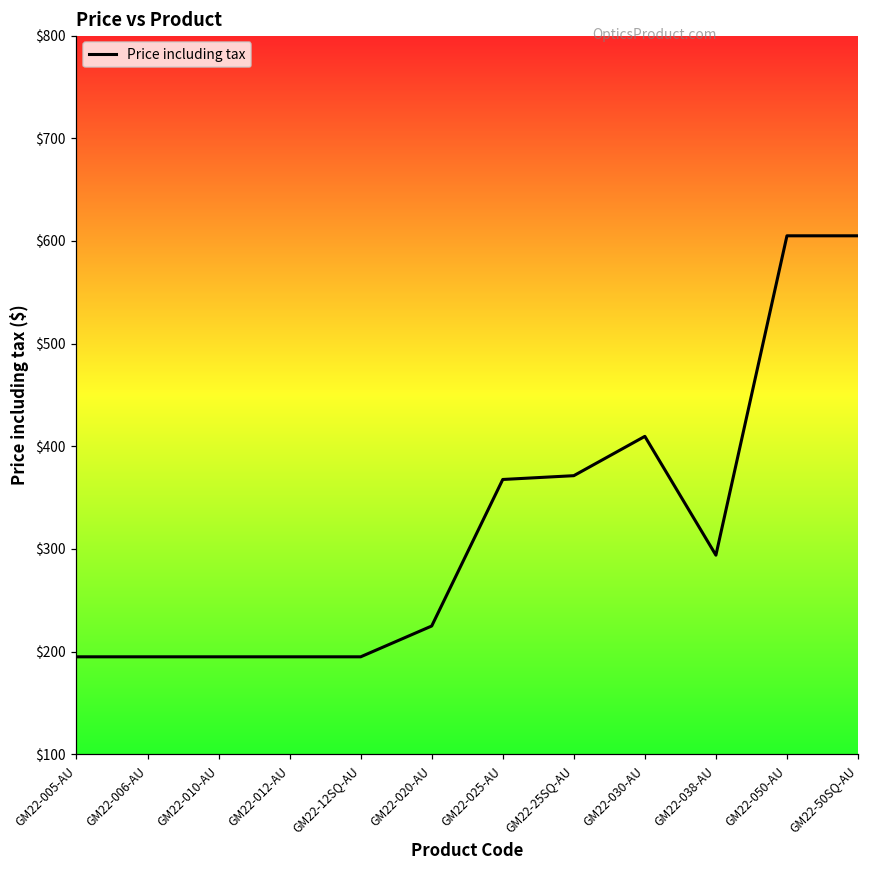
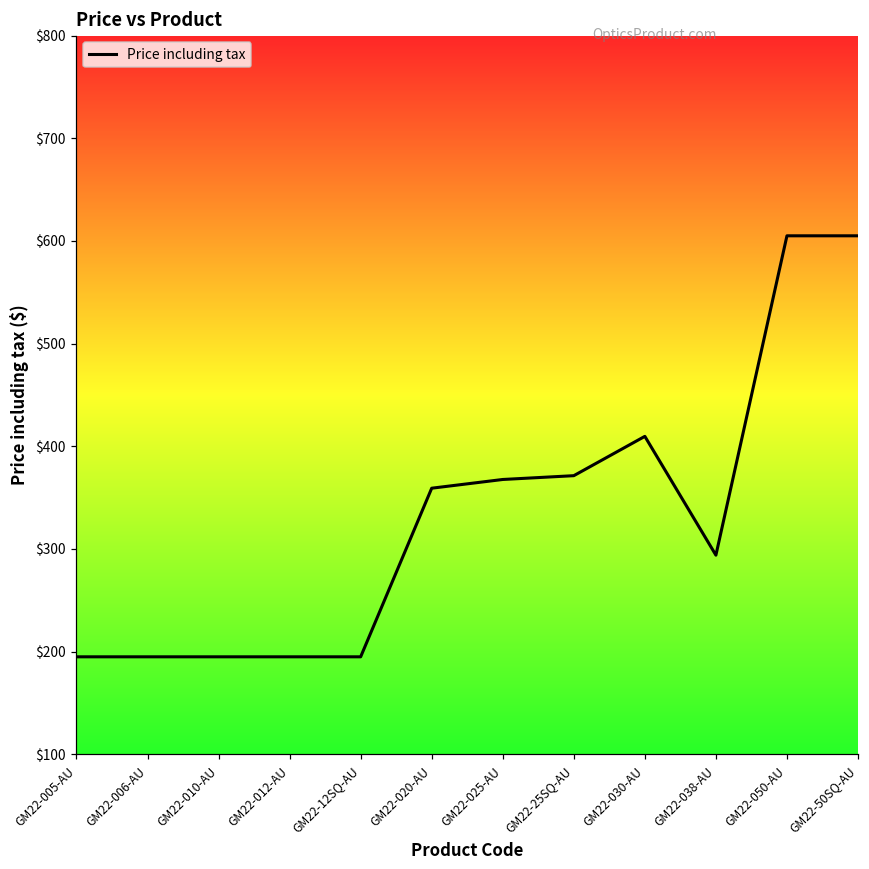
  {
    "GM22-005-AU": "$200",
    "GM22-006-AU": "$200",
    "GM22-010-AU": "$200",
    "GM22-012-AU": "$200",
    "GM22-12SQ-AU": "$200",
-   "GM22-020-AU": "$230",
+   "GM22-020-AU": "$360",
    "GM22-025-AU": "$370",
    "GM22-25SQ-AU": "$370",
    "GM22-030-AU": "$410",
    "GM22-038-AU": "$290",
    "GM22-050-AU": "$610",
    "GM22-50SQ-AU": "$610"
  }
